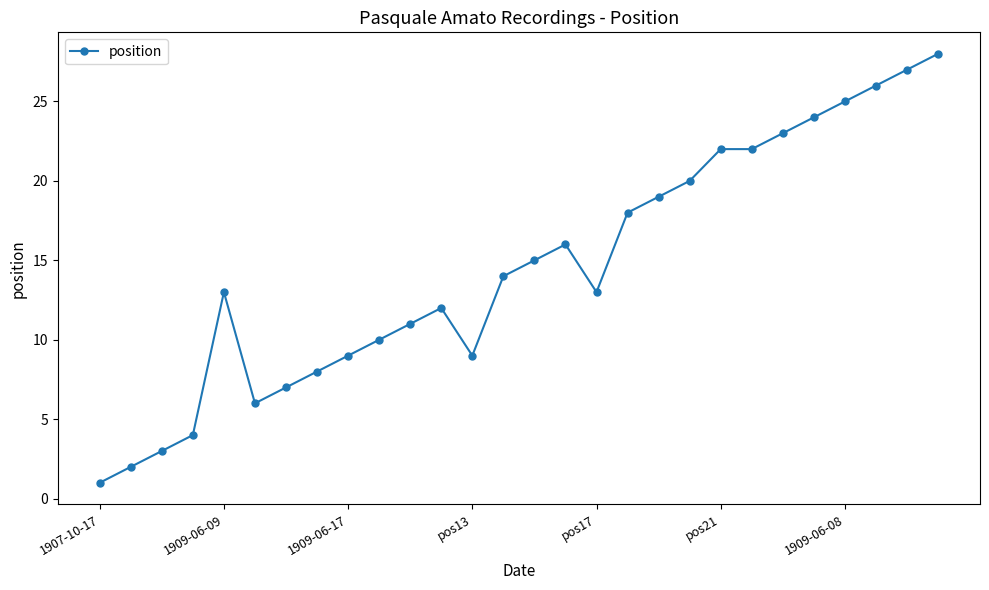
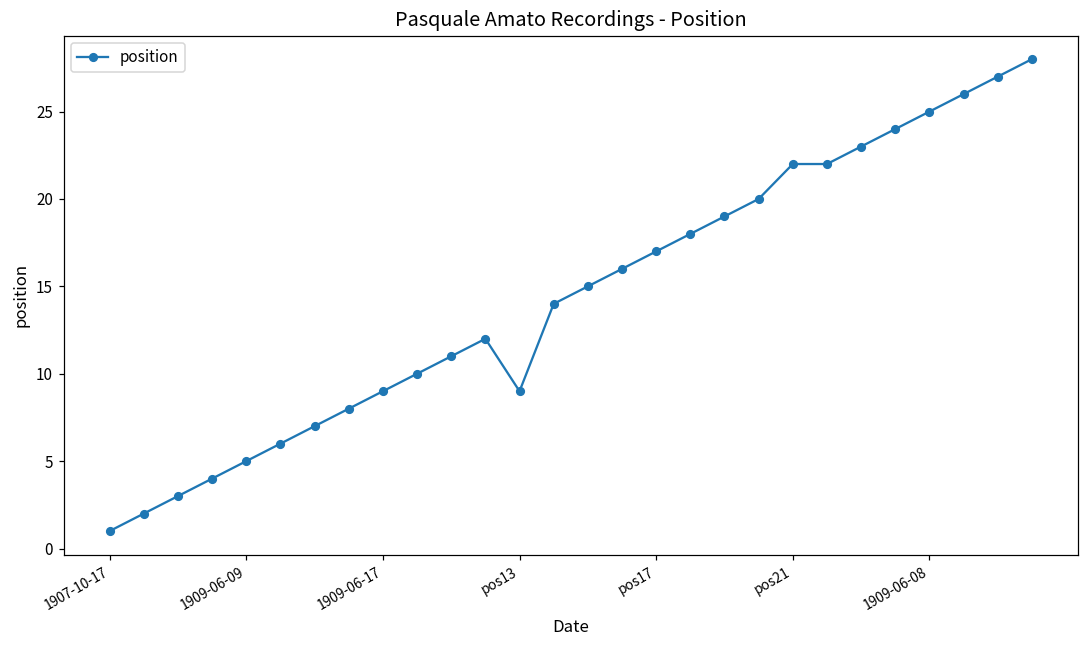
  {
    "1907-10-17": 1,
-   "1909-06-09": 13,
+   "1909-06-09": 5,
    "1909-06-17": 9,
    "pos13": 9,
-   "pos17": 13,
+   "pos17": 17,
    "pos21": 22
  }
